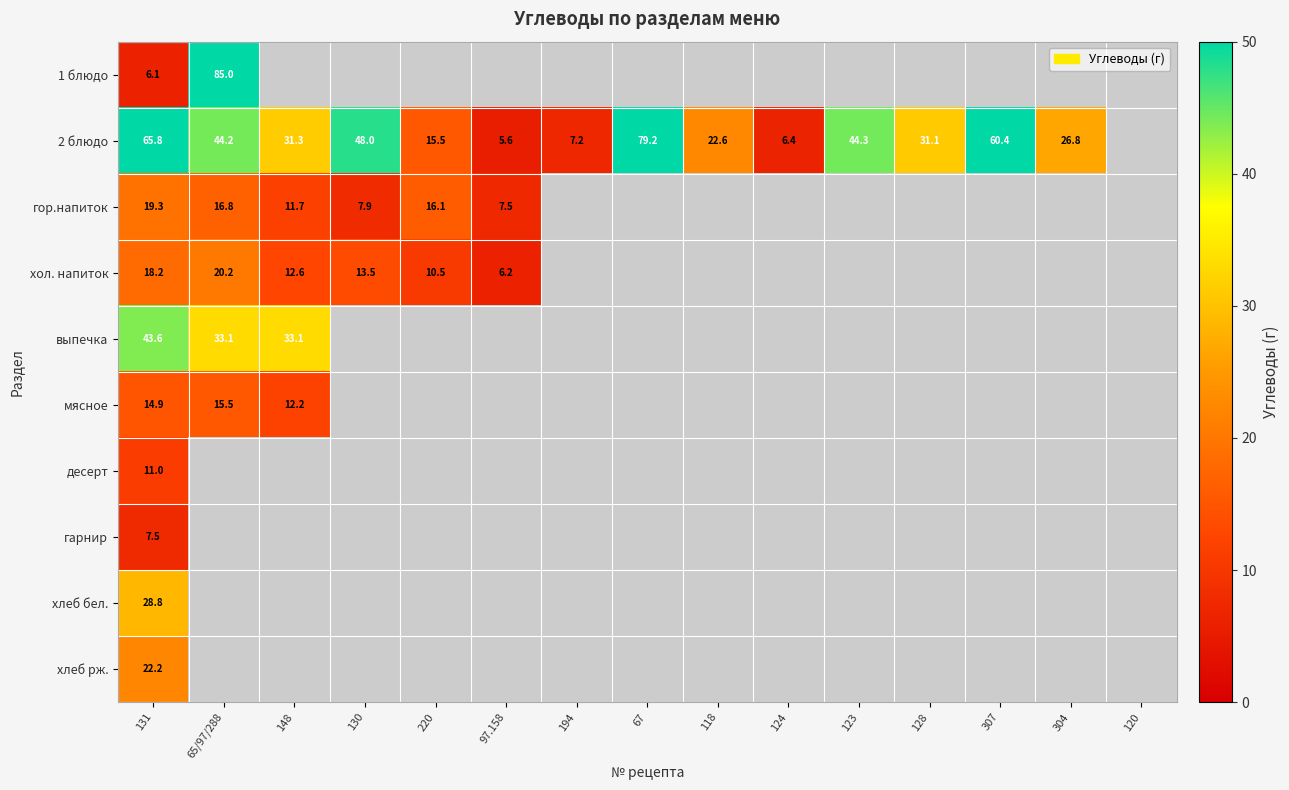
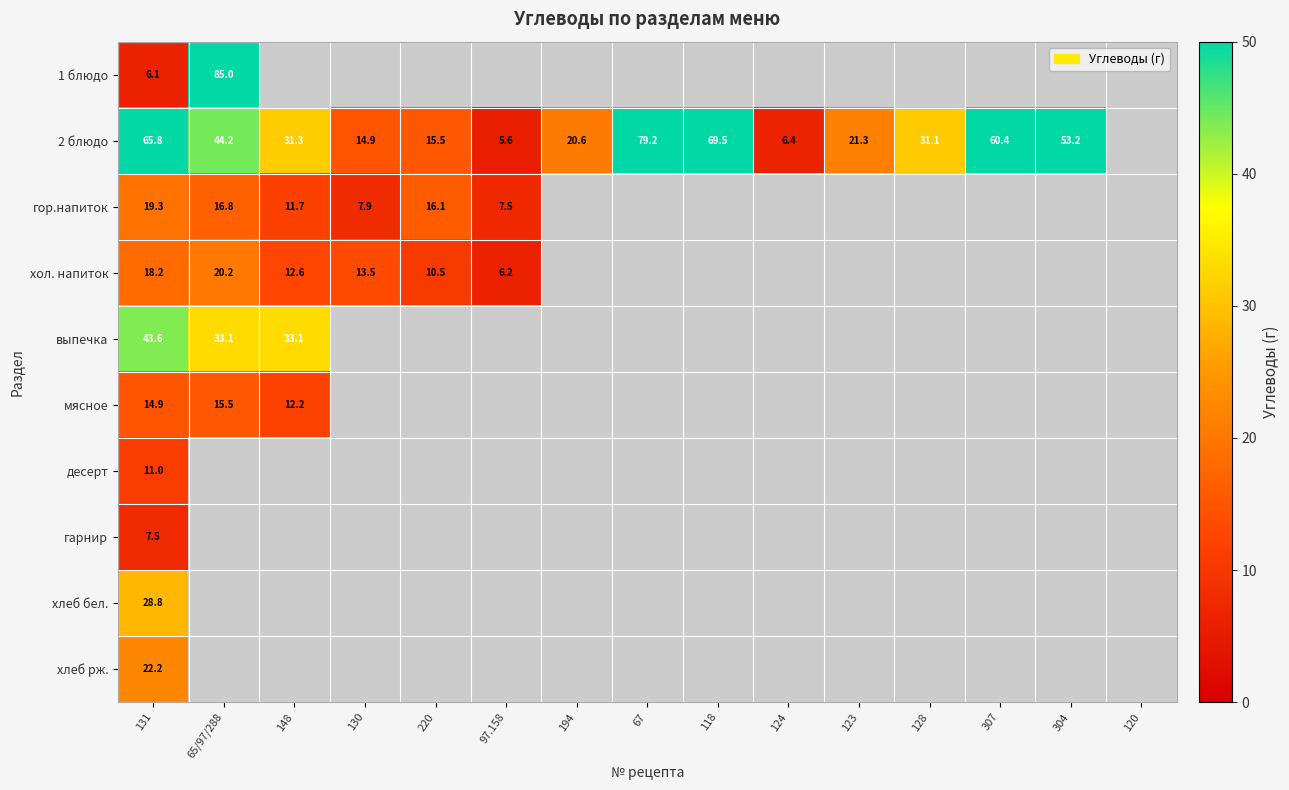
  {
    "1 блюдо": {
      "131": 6.1,
      "65/97/288": 85.0
    },
    "2 блюдо": {
      "131": 65.8,
      "65/97/288": 44.2,
      "148": 31.3,
-     "130": 48.0,
+     "130": 14.9,
      "220": 15.5,
      "97.158": 5.6,
-     "194": 7.2,
+     "194": 20.6,
      "67": 79.2,
-     "118": 22.6,
+     "118": 69.5,
      "124": 6.4,
-     "123": 44.3,
+     "123": 21.3,
      "128": 31.1,
      "307": 60.4,
-     "304": 26.8
+     "304": 53.2
    },
    "гор.напиток": {
      "131": 19.3,
      "65/97/288": 16.8,
      "148": 11.7,
      "130": 7.9,
      "220": 16.1,
      "97.158": 7.5
    },
    "хол. напиток": {
      "131": 18.2,
      "65/97/288": 20.2,
      "148": 12.6,
      "130": 13.5,
      "220": 10.5,
      "97.158": 6.2
    },
    "выпечка": {
      "131": 43.6,
      "65/97/288": 33.1,
      "148": 33.1
    },
    "мясное": {
      "131": 14.9,
      "65/97/288": 15.5,
      "148": 12.2
    },
    "десерт": {
      "131": 11.0
    },
    "гарнир": {
      "131": 7.5
    },
    "хлеб бел.": {
      "131": 28.8
    },
    "хлеб рж.": {
      "131": 22.2
    }
  }
